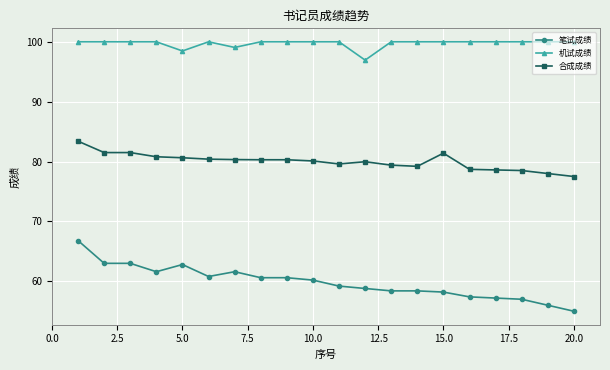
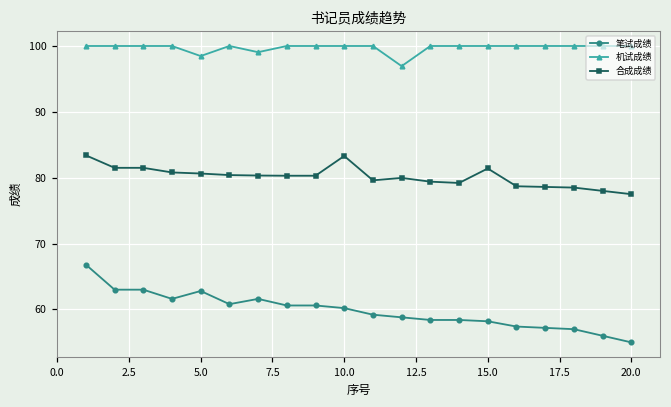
  {
    "合成成绩": {
      "5.0": 81,
-     "10.0": 80,
+     "10.0": 83,
      "15.0": 81,
      "20.0": 78
    }
  }
